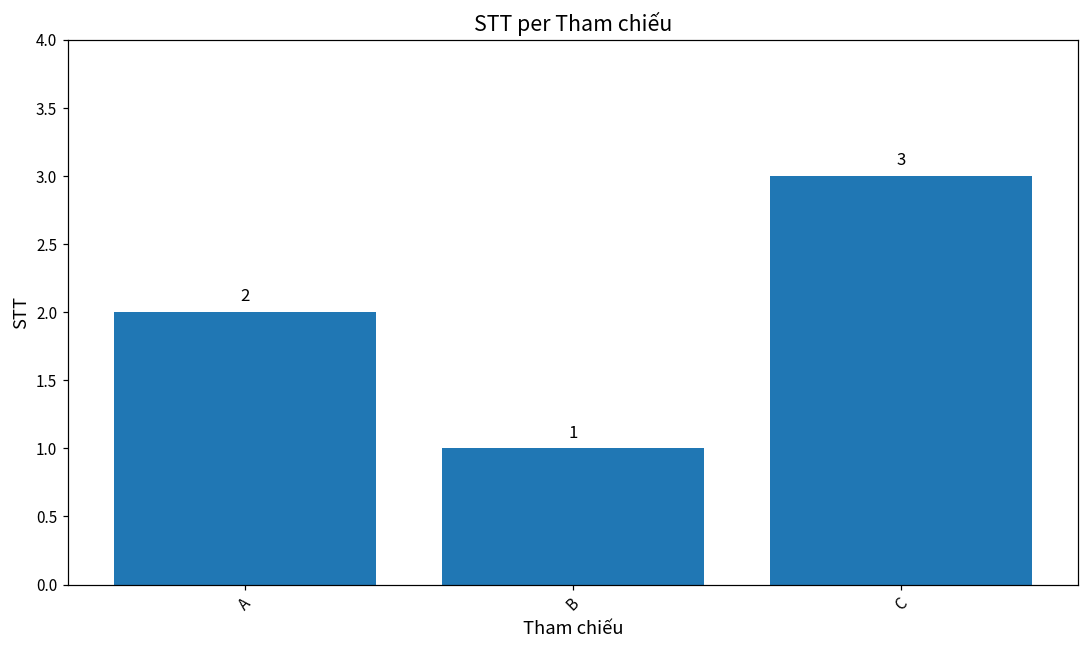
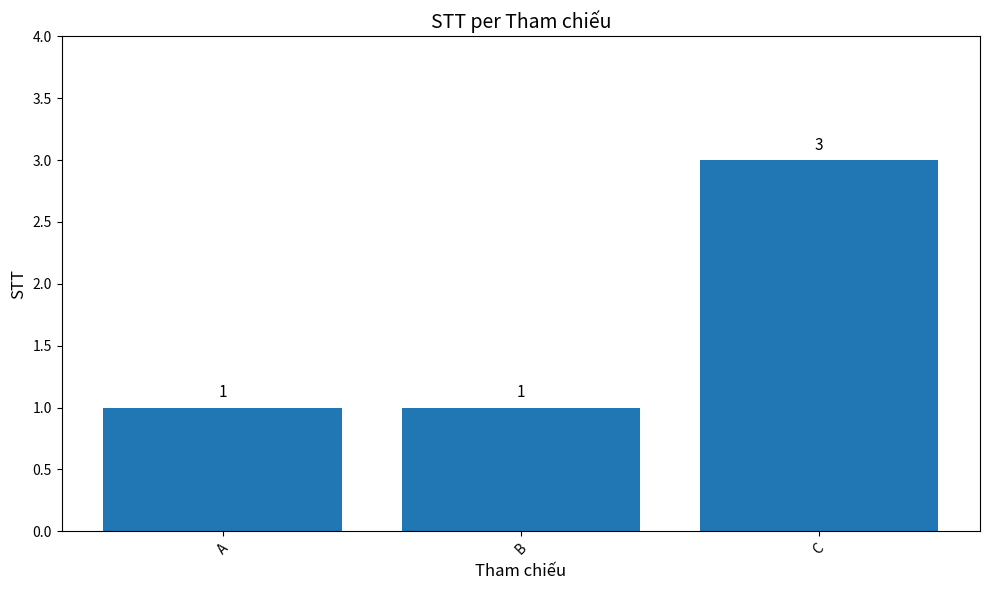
  {
-   "A": 2,
+   "A": 1,
    "B": 1,
    "C": 3
  }
